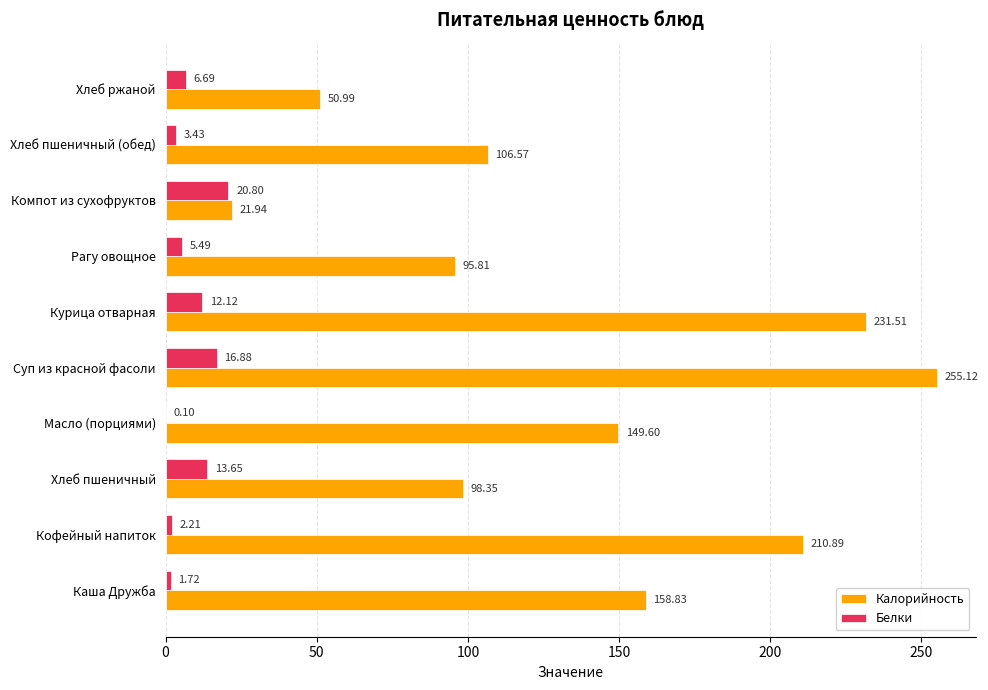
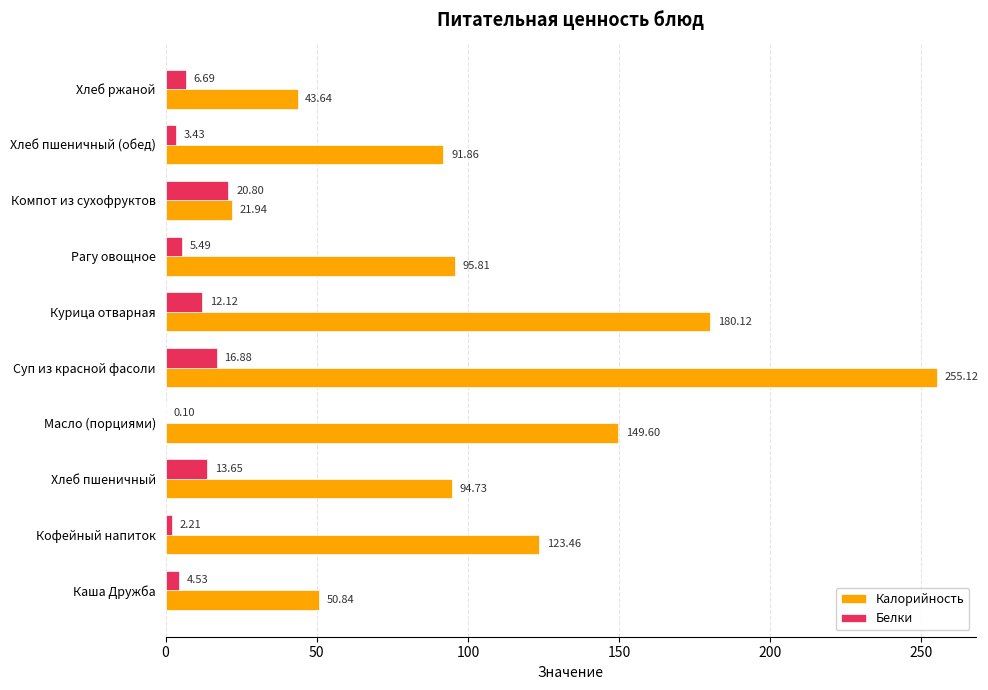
  {
    "Калорийность": {
-     "Хлеб ржаной": 50.99,
-     "Хлеб пшеничный (обед)": 106.57,
+     "Хлеб ржаной": 43.64,
+     "Хлеб пшеничный (обед)": 91.86,
      "Компот из сухофруктов": 21.94,
      "Рагу овощное": 95.81,
-     "Курица отварная": 231.51,
+     "Курица отварная": 180.12,
      "Суп из красной фасоли": 255.12,
      "Масло (порциями)": 149.60,
-     "Хлеб пшеничный": 98.35,
-     "Кофейный напиток": 210.89,
-     "Каша Дружба": 158.83
+     "Хлеб пшеничный": 94.73,
+     "Кофейный напиток": 123.46,
+     "Каша Дружба": 50.84
    },
    "Белки": {
      "Хлеб ржаной": 6.69,
      "Хлеб пшеничный (обед)": 3.43,
      "Компот из сухофруктов": 20.80,
      "Рагу овощное": 5.49,
      "Курица отварная": 12.12,
      "Суп из красной фасоли": 16.88,
      "Масло (порциями)": 0.10,
      "Хлеб пшеничный": 13.65,
      "Кофейный напиток": 2.21,
-     "Каша Дружба": 1.72
+     "Каша Дружба": 4.53
    }
  }
